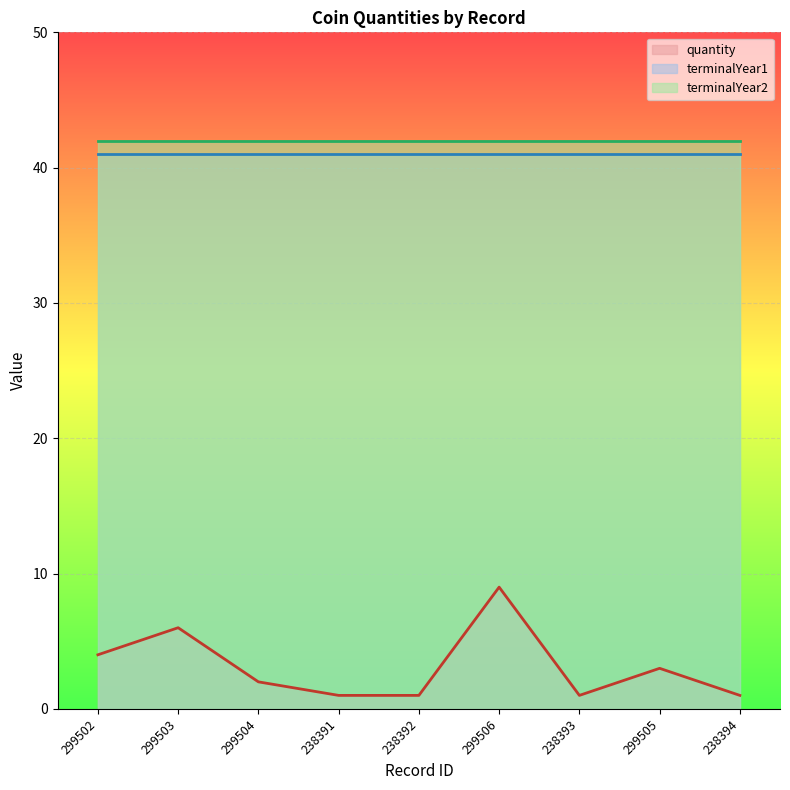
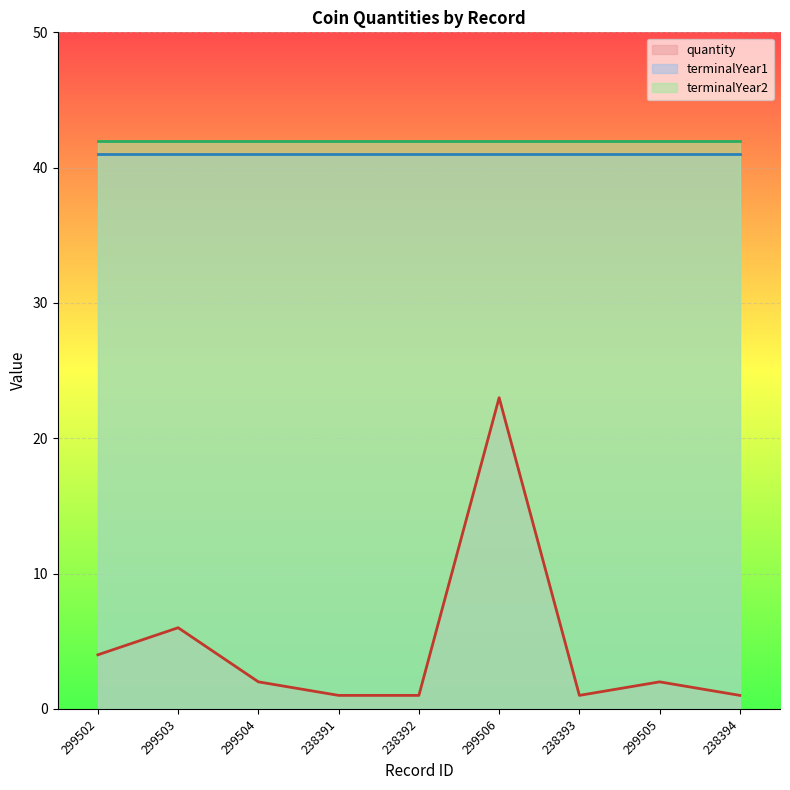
  {
    "quantity": {
      "299502": 4,
      "299503": 6,
      "299504": 2,
      "238391": 1,
      "238392": 1,
-     "299506": 9,
+     "299506": 23,
      "238393": 1,
-     "299505": 3,
+     "299505": 2,
      "238394": 1
    },
    "terminalYear1": {
      "299502": 41,
      "299503": 41,
      "299504": 41,
      "238391": 41,
      "238392": 41,
      "299506": 41,
      "238393": 41,
      "299505": 41,
      "238394": 41
    },
    "terminalYear2": {
      "299502": 42,
      "299503": 42,
      "299504": 42,
      "238391": 42,
      "238392": 42,
      "299506": 42,
      "238393": 42,
      "299505": 42,
      "238394": 42
    }
  }
